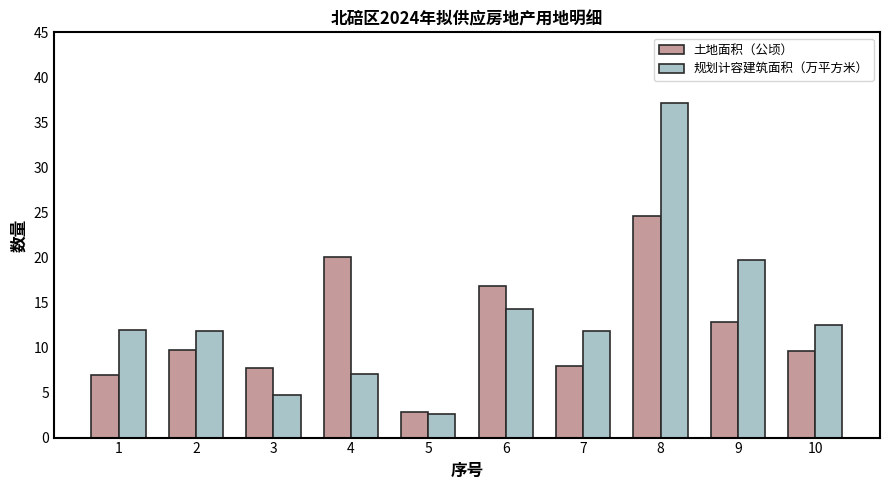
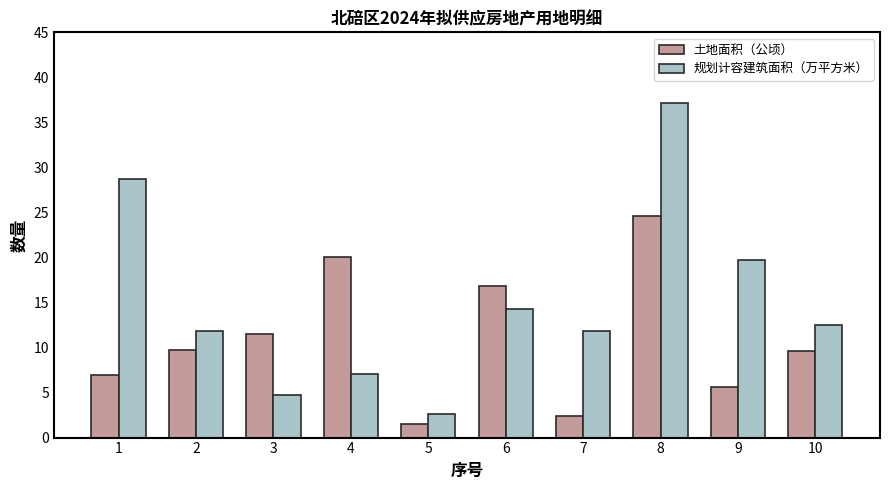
  {
    "土地面积（公顷）": {
      "1": 7,
      "2": 10,
-     "3": 8,
+     "3": 12,
      "4": 20,
-     "5": 3,
+     "5": 1,
      "6": 17,
-     "7": 8,
+     "7": 2,
      "8": 25,
-     "9": 13,
+     "9": 6,
      "10": 10
    },
    "规划计容建筑面积（万平方米）": {
-     "1": 12,
+     "1": 29,
      "2": 12,
      "3": 5,
      "4": 7,
      "5": 3,
      "6": 14,
      "7": 12,
      "8": 37,
      "9": 20,
      "10": 13
    }
  }
